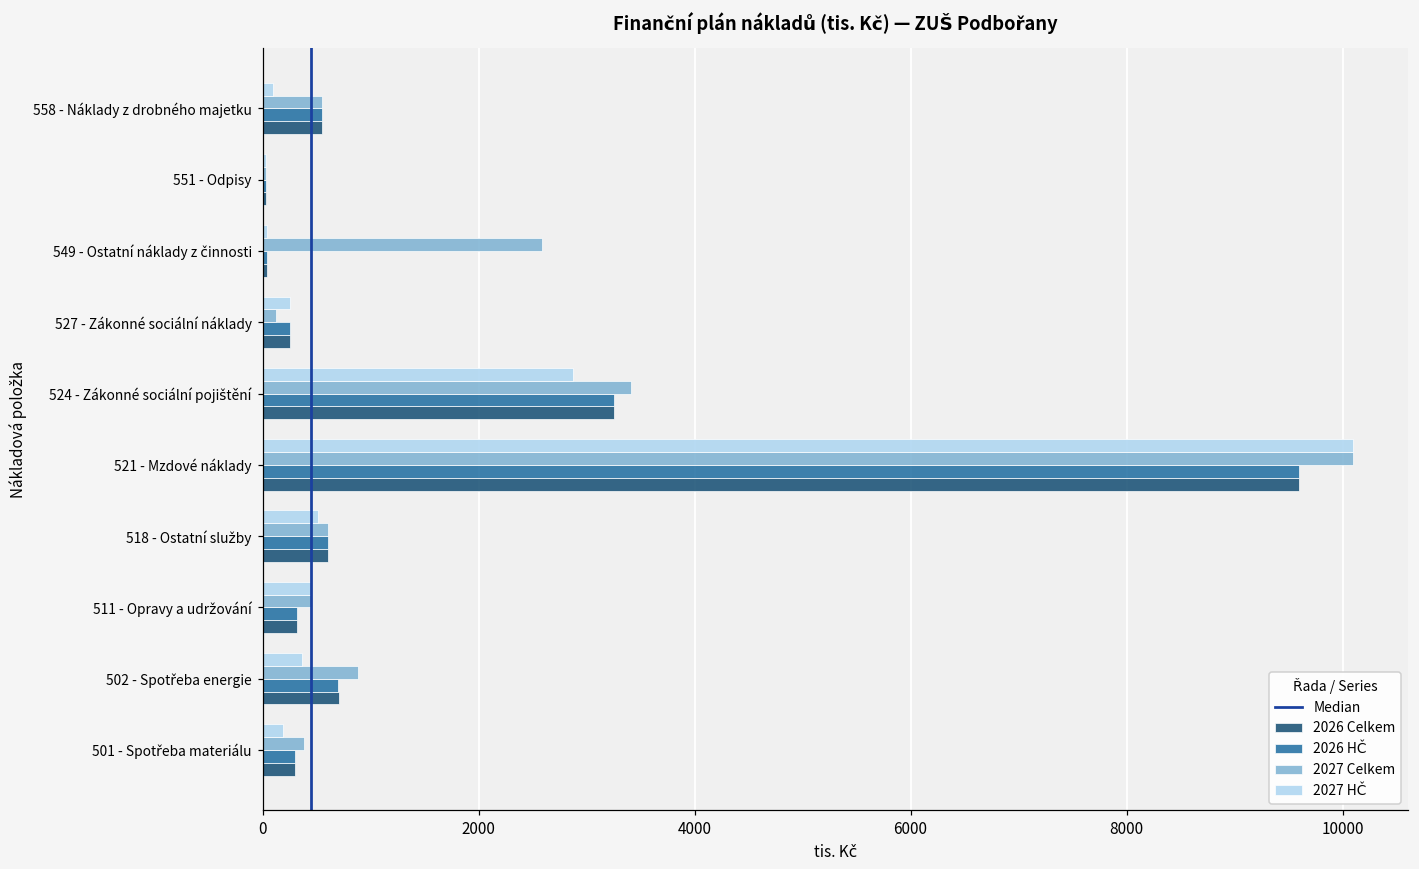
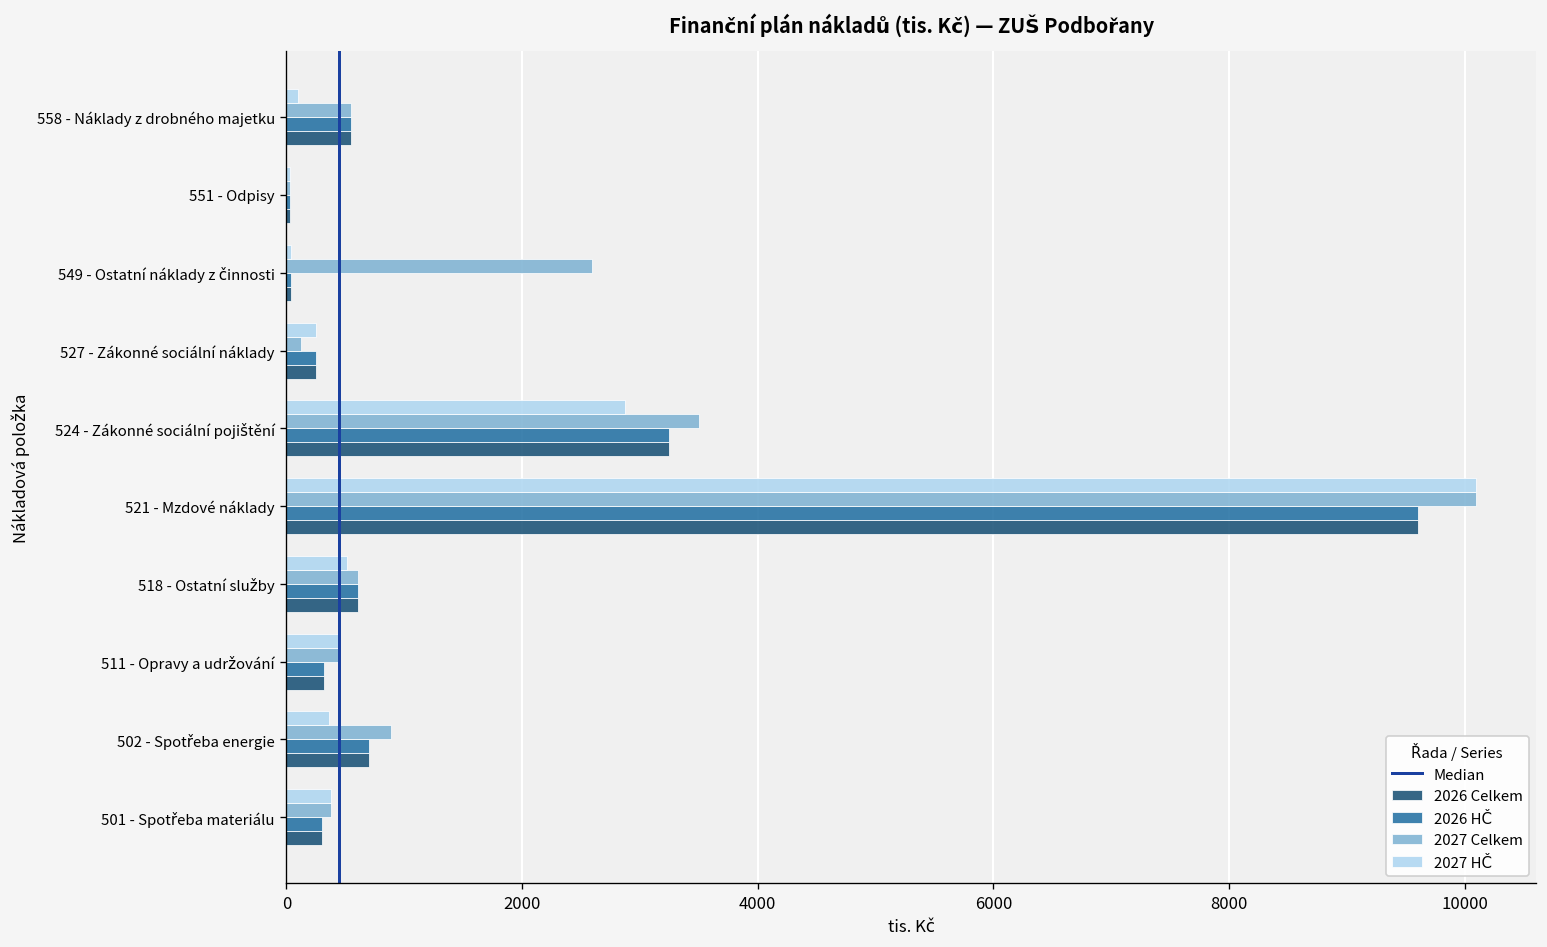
  {
    "2027 Celkem": {
      "558 - Náklady z drobného majetku": 600,
      "551 - Odpisy": 0,
      "549 - Ostatní náklady z činnosti": 2600,
      "527 - Zákonné sociální náklady": 100,
-     "524 - Zákonné sociální pojištění": 3400,
+     "524 - Zákonné sociální pojištění": 3500,
      "521 - Mzdové náklady": 10100,
      "518 - Ostatní služby": 600,
      "511 - Opravy a udržování": 500,
      "502 - Spotřeba energie": 900,
      "501 - Spotřeba materiálu": 400
    },
    "2027 HČ": {
      "558 - Náklady z drobného majetku": 100,
      "551 - Odpisy": 0,
      "549 - Ostatní náklady z činnosti": 0,
      "527 - Zákonné sociální náklady": 300,
      "524 - Zákonné sociální pojištění": 2900,
      "521 - Mzdové náklady": 10100,
      "518 - Ostatní služby": 500,
      "511 - Opravy a udržování": 500,
      "502 - Spotřeba energie": 400,
-     "501 - Spotřeba materiálu": 200
+     "501 - Spotřeba materiálu": 400
    }
  }
